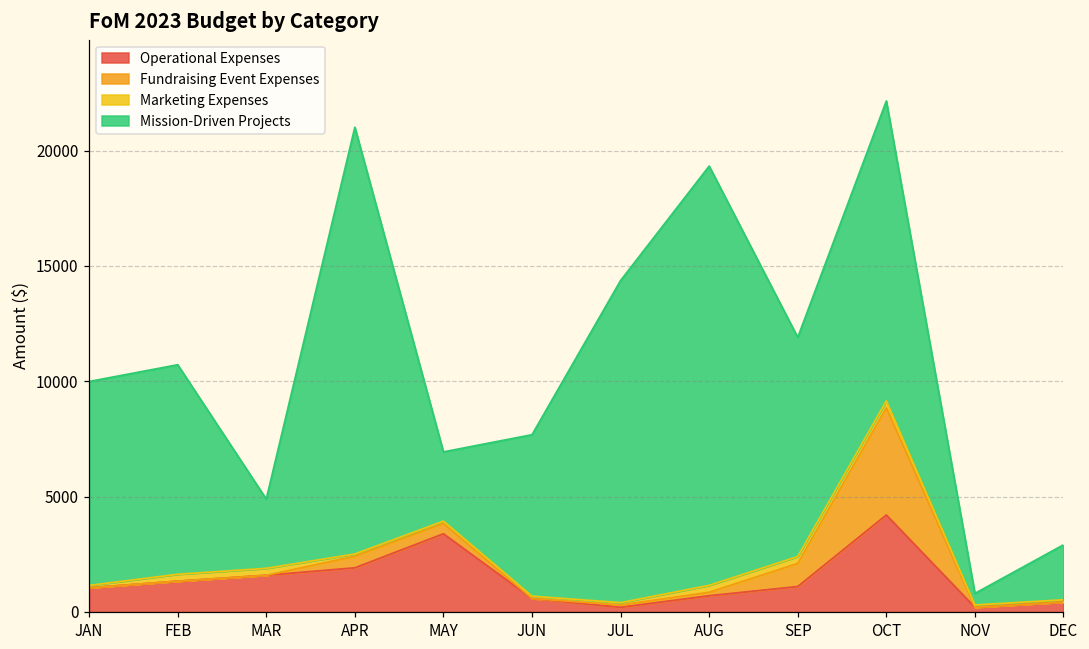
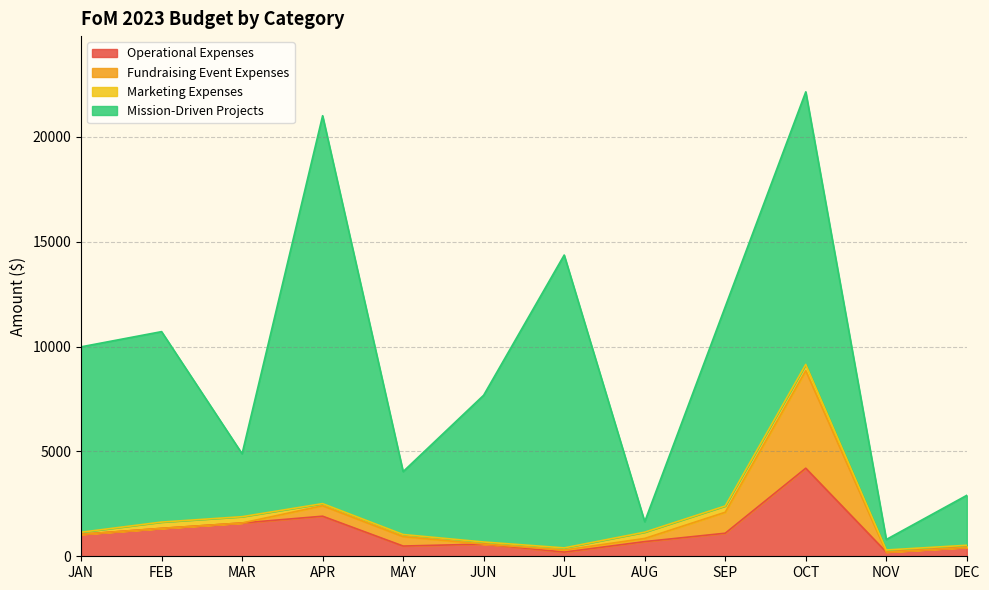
  {
    "Operational Expenses": {
      "APR": 1900,
-     "MAY": 3400,
+     "MAY": 500,
      "AUG": 700,
      "SEP": 1100,
      "OCT": 4200
    },
    "Mission-Driven Projects": {
      "JAN": 8800,
      "FEB": 9100,
      "MAR": 3000,
      "APR": 18500,
      "MAY": 3000,
      "JUN": 7000,
      "JUL": 14000,
-     "AUG": 18200,
+     "AUG": 500,
      "SEP": 9500,
      "OCT": 13000,
      "NOV": 500,
      "DEC": 2400
    }
  }
